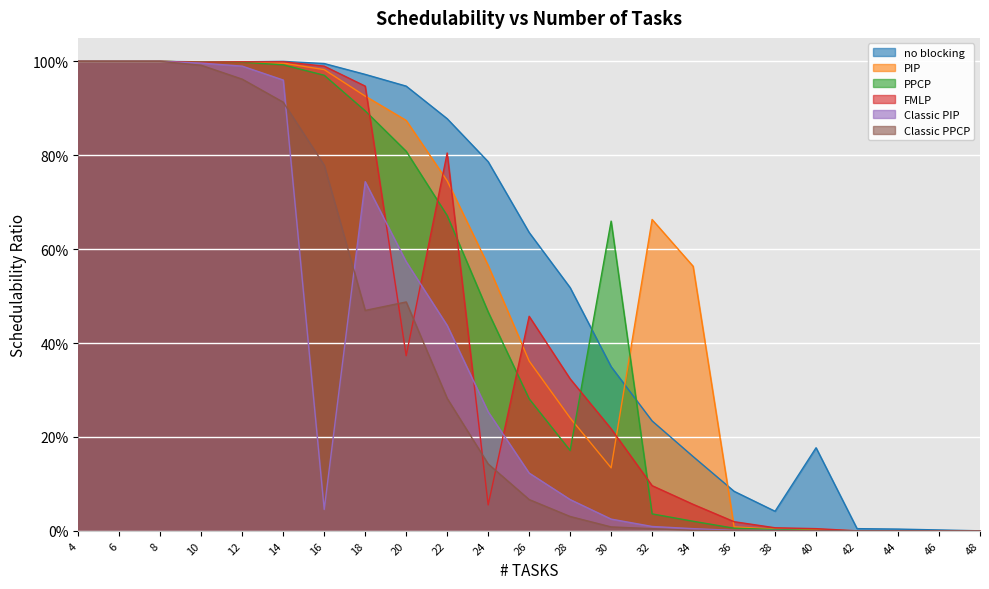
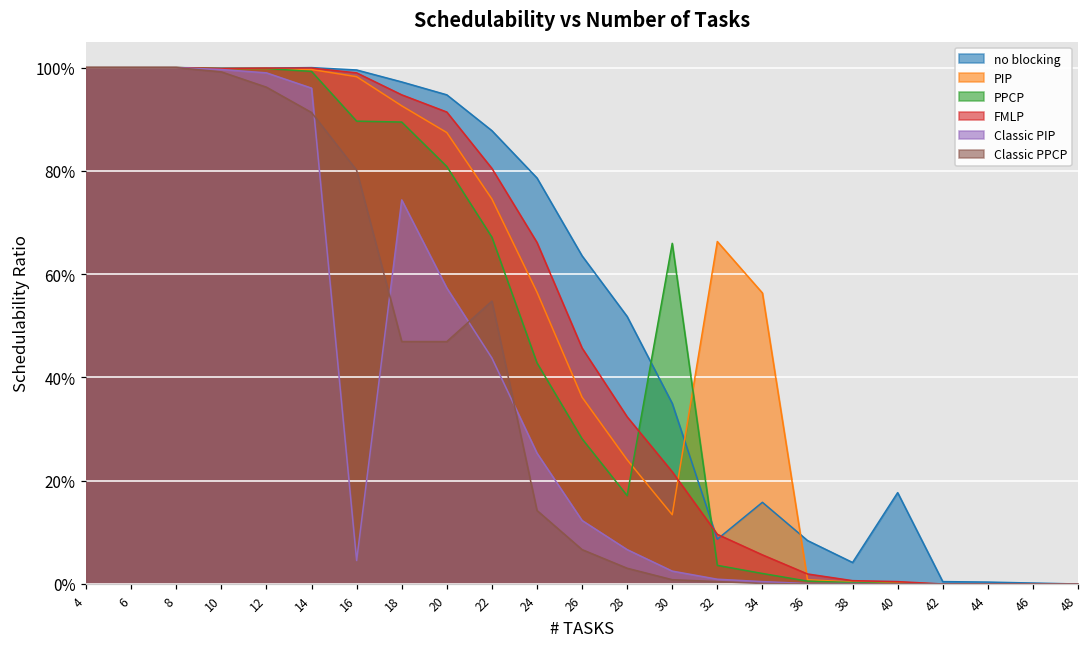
  {
    "no blocking": {
      "16": "100%",
      "18": "97%",
      "20": "95%",
      "22": "88%",
      "24": "79%",
      "26": "64%",
      "28": "52%",
      "30": "35%",
-     "32": "23%",
+     "32": "9%",
      "34": "16%",
      "36": "8%",
      "38": "4%",
      "40": "18%"
    },
    "PIP": {
      "16": "98%",
      "18": "93%",
      "20": "87%",
      "22": "75%",
      "24": "57%",
      "26": "36%",
      "28": "24%",
      "30": "13%",
      "32": "66%",
      "34": "56%"
    },
    "PPCP": {
-     "16": "97%",
+     "16": "90%",
      "18": "89%",
      "20": "81%",
      "22": "67%",
-     "24": "47%",
+     "24": "43%",
      "26": "28%",
      "28": "17%",
      "30": "66%",
      "32": "4%",
      "34": "2%"
    },
    "FMLP": {
      "16": "99%",
      "18": "95%",
-     "20": "37%",
+     "20": "91%",
      "22": "80%",
-     "24": "6%",
+     "24": "66%",
      "26": "46%",
      "28": "32%",
      "30": "22%",
      "32": "10%",
      "34": "6%",
      "36": "2%"
    },
    "Classic PIP": {
      "12": "99%",
      "14": "96%",
      "16": "5%",
      "18": "74%",
      "20": "57%",
      "22": "44%",
      "24": "25%",
      "26": "12%",
      "28": "7%",
      "30": "2%"
    },
    "Classic PPCP": {
      "12": "96%",
      "14": "91%",
-     "16": "78%",
+     "16": "80%",
      "18": "47%",
-     "20": "49%",
-     "22": "28%",
+     "20": "47%",
+     "22": "55%",
      "24": "14%",
      "26": "7%",
      "28": "3%",
      "30": "1%"
    }
  }
